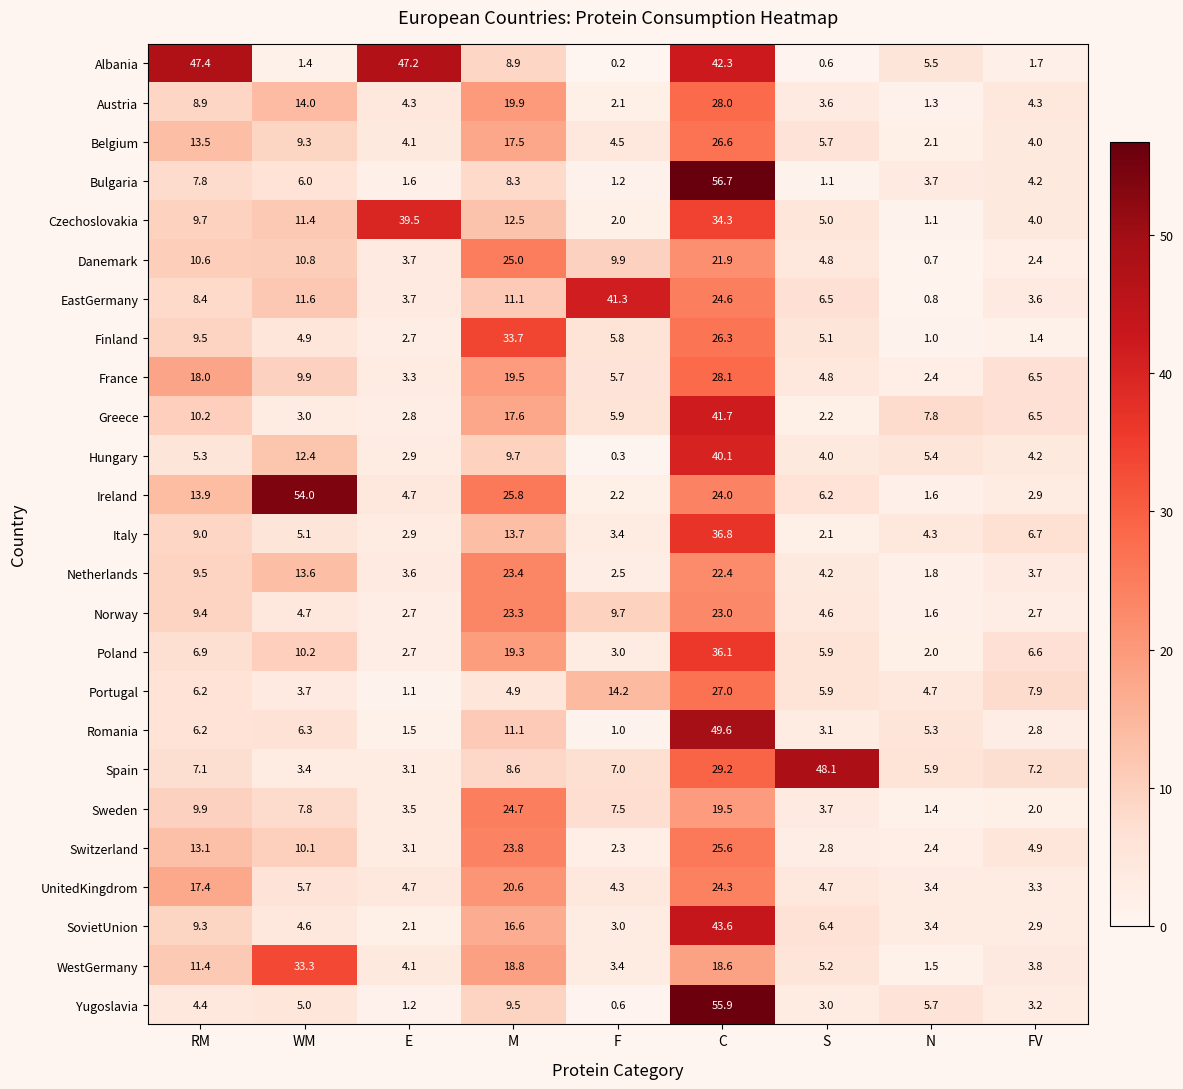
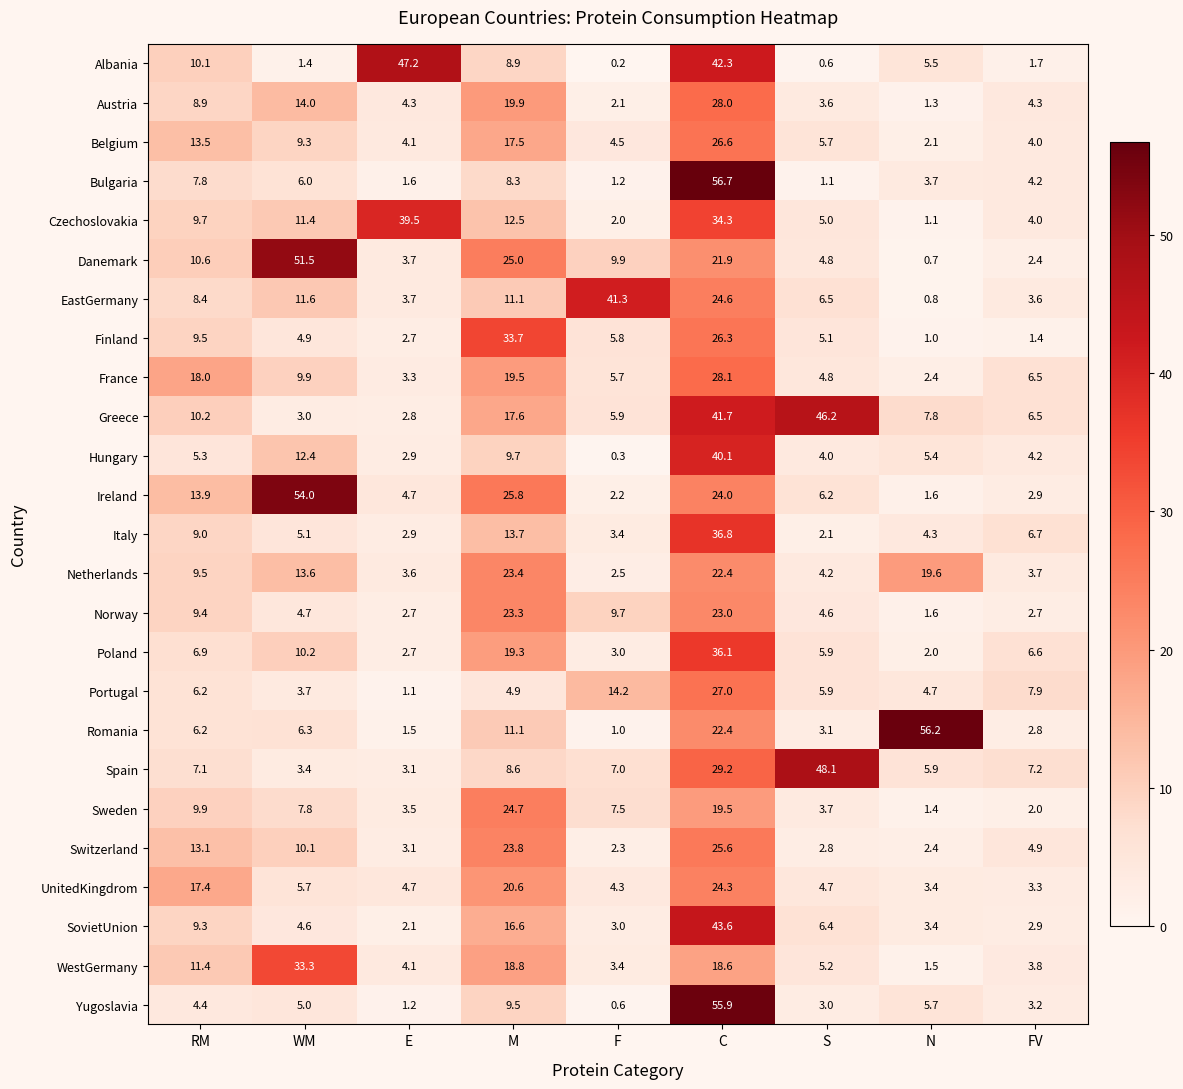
  {
    "Albania": {
-     "RM": 47.4,
+     "RM": 10.1,
      "WM": 1.4,
      "E": 47.2,
      "M": 8.9,
      "F": 0.2,
      "C": 42.3,
      "S": 0.6,
      "N": 5.5,
      "FV": 1.7
    },
    "Danemark": {
      "RM": 10.6,
-     "WM": 10.8,
+     "WM": 51.5,
      "E": 3.7,
      "M": 25.0,
      "F": 9.9,
      "C": 21.9,
      "S": 4.8,
      "N": 0.7,
      "FV": 2.4
    },
    "Greece": {
      "RM": 10.2,
      "WM": 3.0,
      "E": 2.8,
      "M": 17.6,
      "F": 5.9,
      "C": 41.7,
-     "S": 2.2,
+     "S": 46.2,
      "N": 7.8,
      "FV": 6.5
    },
    "Netherlands": {
      "RM": 9.5,
      "WM": 13.6,
      "E": 3.6,
      "M": 23.4,
      "F": 2.5,
      "C": 22.4,
      "S": 4.2,
-     "N": 1.8,
+     "N": 19.6,
      "FV": 3.7
    },
    "Romania": {
      "RM": 6.2,
      "WM": 6.3,
      "E": 1.5,
      "M": 11.1,
      "F": 1.0,
-     "C": 49.6,
+     "C": 22.4,
      "S": 3.1,
-     "N": 5.3,
+     "N": 56.2,
      "FV": 2.8
    }
  }
